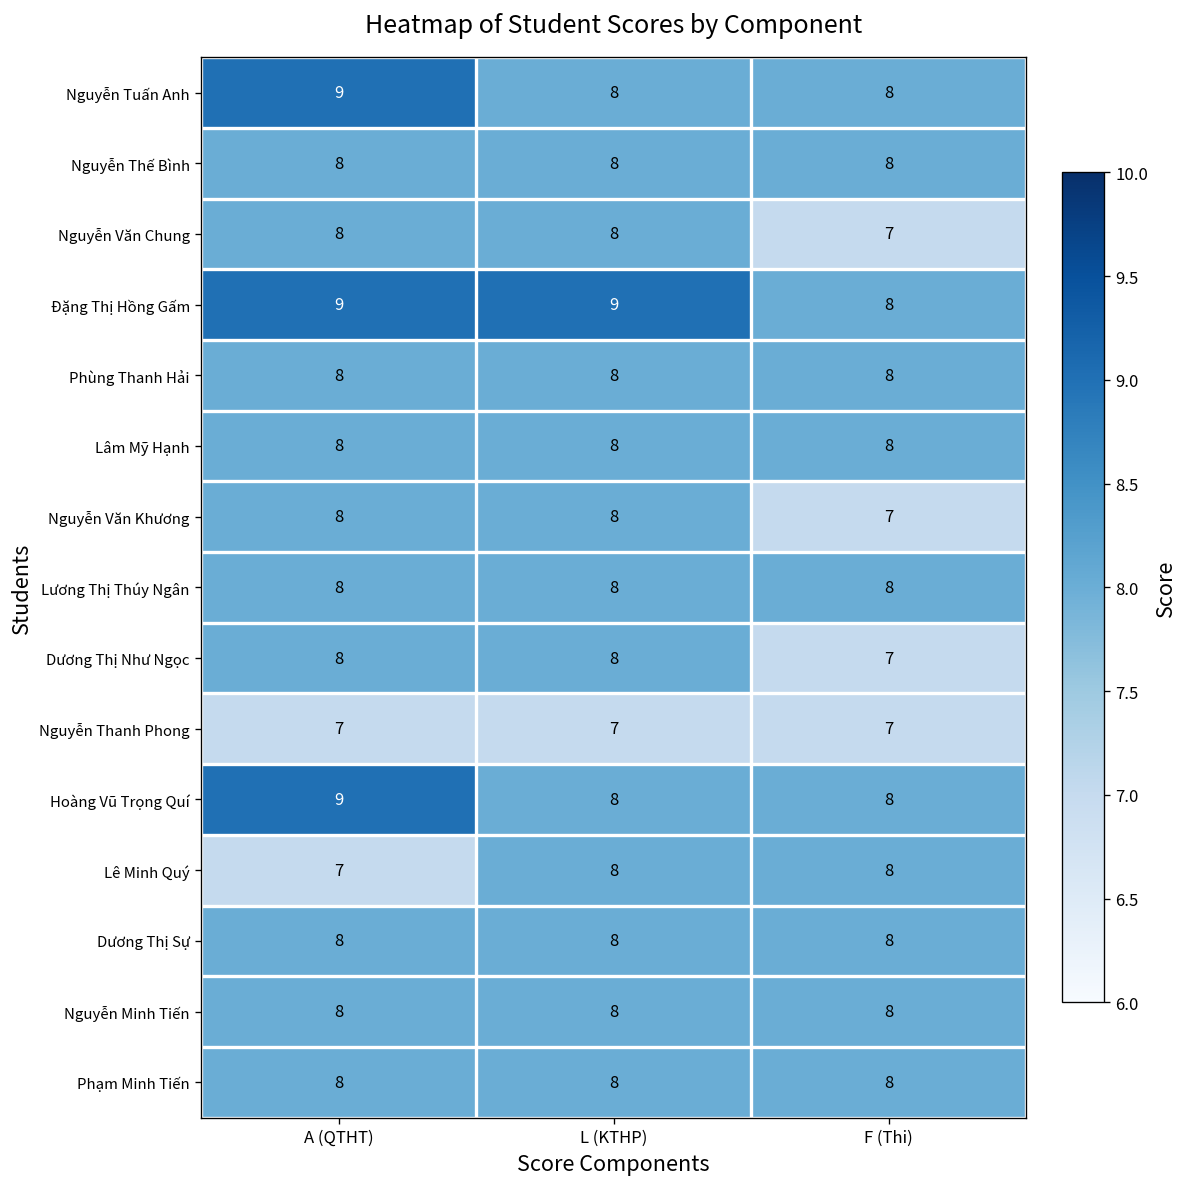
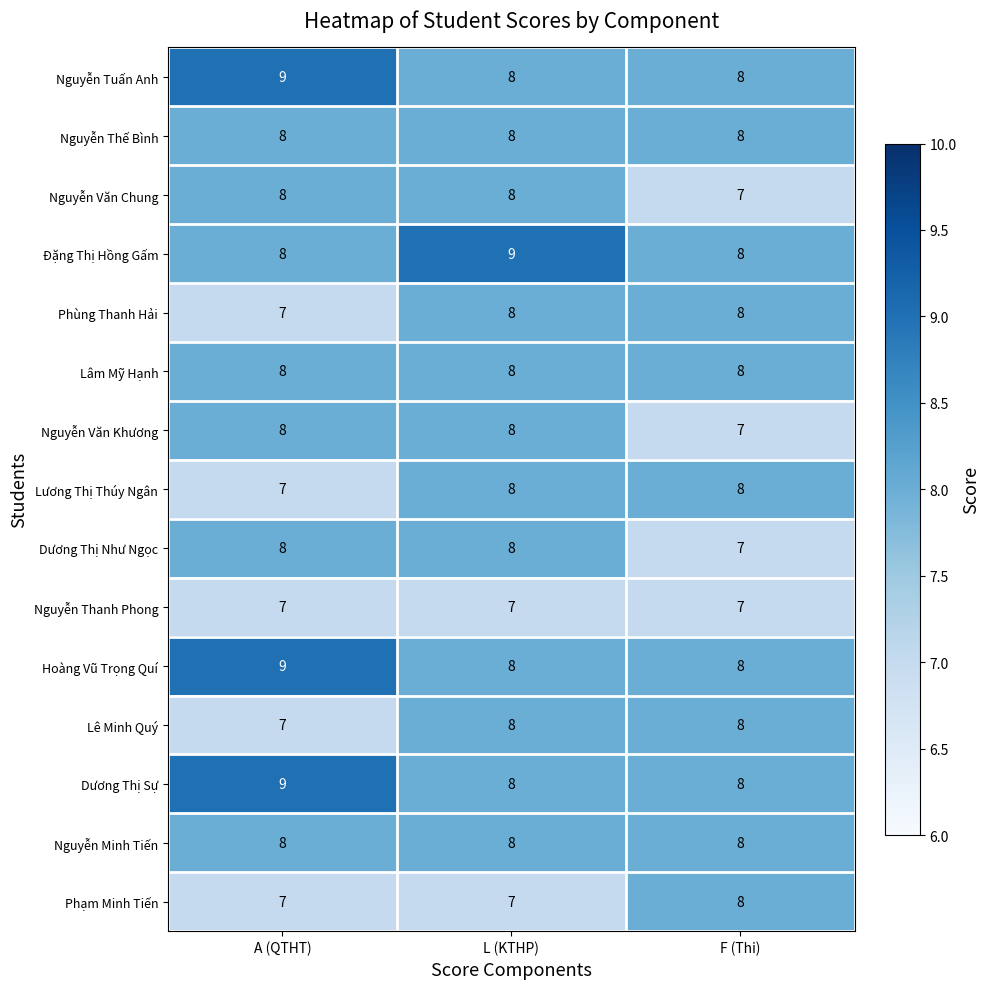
  {
    "Nguyễn Tuấn Anh": {
      "A (QTHT)": 9,
      "L (KTHP)": 8,
      "F (Thi)": 8
    },
    "Nguyễn Thế Bình": {
      "A (QTHT)": 8,
      "L (KTHP)": 8,
      "F (Thi)": 8
    },
    "Nguyễn Văn Chung": {
      "A (QTHT)": 8,
      "L (KTHP)": 8,
      "F (Thi)": 7
    },
    "Đặng Thị Hồng Gấm": {
-     "A (QTHT)": 9,
+     "A (QTHT)": 8,
      "L (KTHP)": 9,
      "F (Thi)": 8
    },
    "Phùng Thanh Hải": {
-     "A (QTHT)": 8,
+     "A (QTHT)": 7,
      "L (KTHP)": 8,
      "F (Thi)": 8
    },
    "Lâm Mỹ Hạnh": {
      "A (QTHT)": 8,
      "L (KTHP)": 8,
      "F (Thi)": 8
    },
    "Nguyễn Văn Khương": {
      "A (QTHT)": 8,
      "L (KTHP)": 8,
      "F (Thi)": 7
    },
    "Lương Thị Thúy Ngân": {
-     "A (QTHT)": 8,
+     "A (QTHT)": 7,
      "L (KTHP)": 8,
      "F (Thi)": 8
    },
    "Dương Thị Như Ngọc": {
      "A (QTHT)": 8,
      "L (KTHP)": 8,
      "F (Thi)": 7
    },
    "Nguyễn Thanh Phong": {
      "A (QTHT)": 7,
      "L (KTHP)": 7,
      "F (Thi)": 7
    },
    "Hoàng Vũ Trọng Quí": {
      "A (QTHT)": 9,
      "L (KTHP)": 8,
      "F (Thi)": 8
    },
    "Lê Minh Quý": {
      "A (QTHT)": 7,
      "L (KTHP)": 8,
      "F (Thi)": 8
    },
    "Dương Thị Sự": {
-     "A (QTHT)": 8,
+     "A (QTHT)": 9,
      "L (KTHP)": 8,
      "F (Thi)": 8
    },
    "Nguyễn Minh Tiến": {
      "A (QTHT)": 8,
      "L (KTHP)": 8,
      "F (Thi)": 8
    },
    "Phạm Minh Tiến": {
-     "A (QTHT)": 8,
-     "L (KTHP)": 8,
+     "A (QTHT)": 7,
+     "L (KTHP)": 7,
      "F (Thi)": 8
    }
  }
